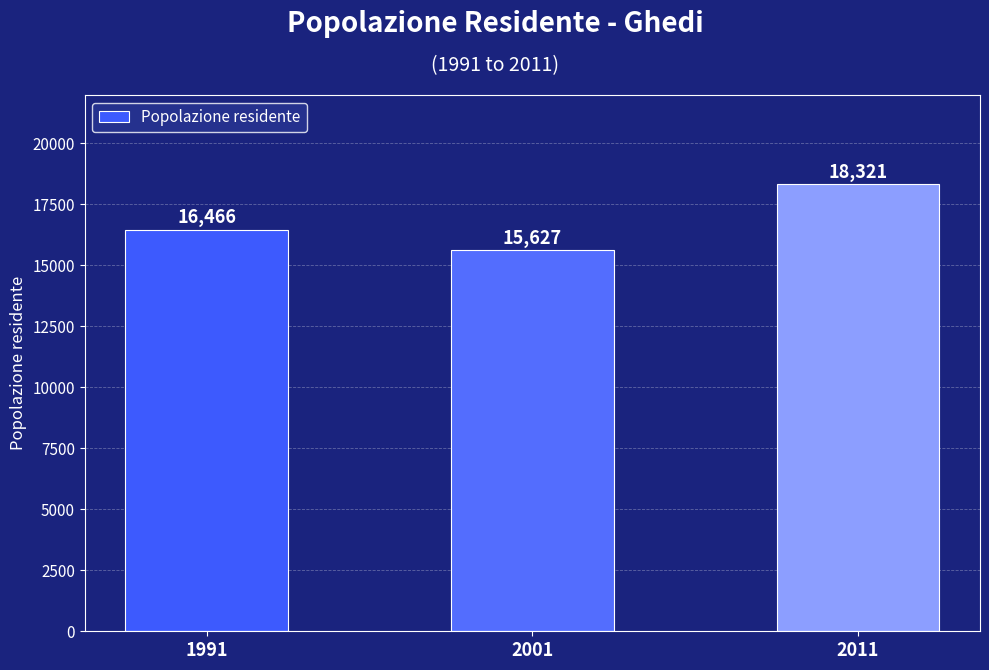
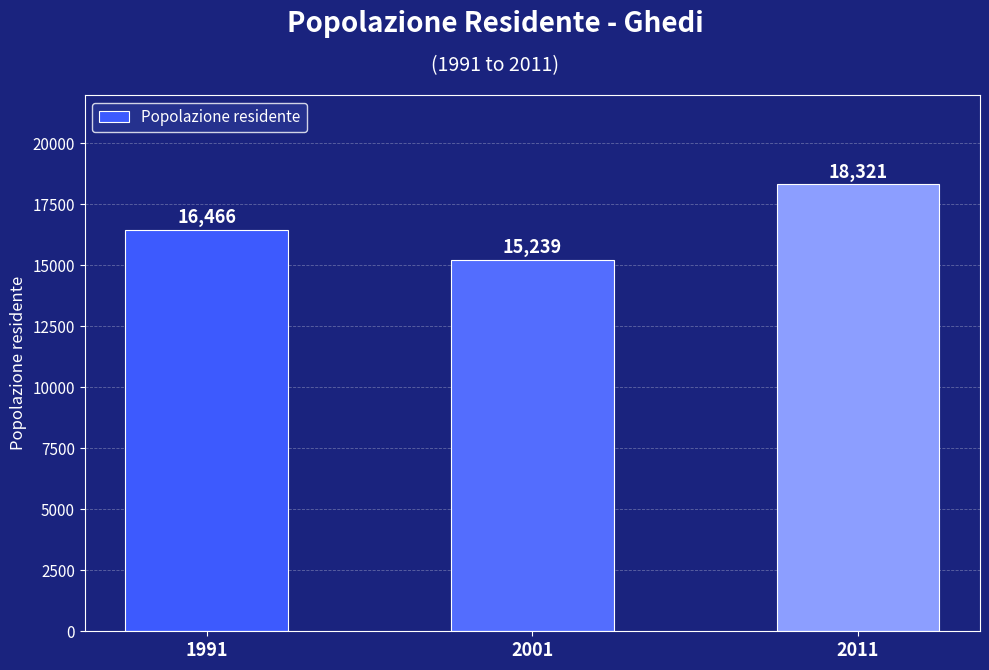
  {
    "1991": "16,466",
-   "2001": "15,627",
+   "2001": "15,239",
    "2011": "18,321"
  }
